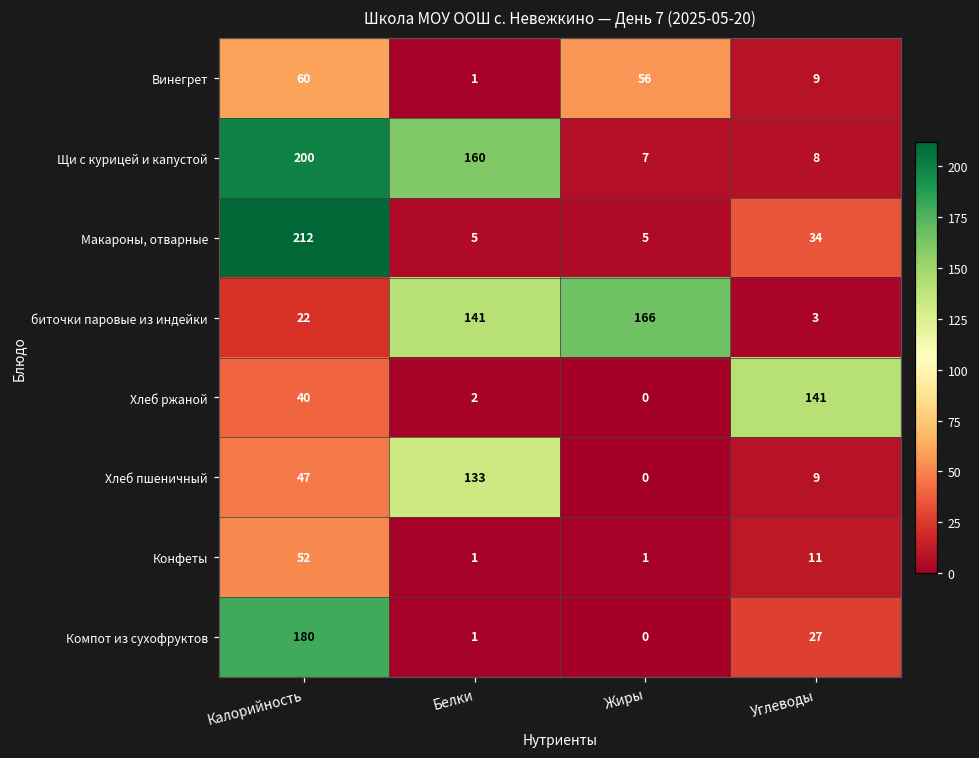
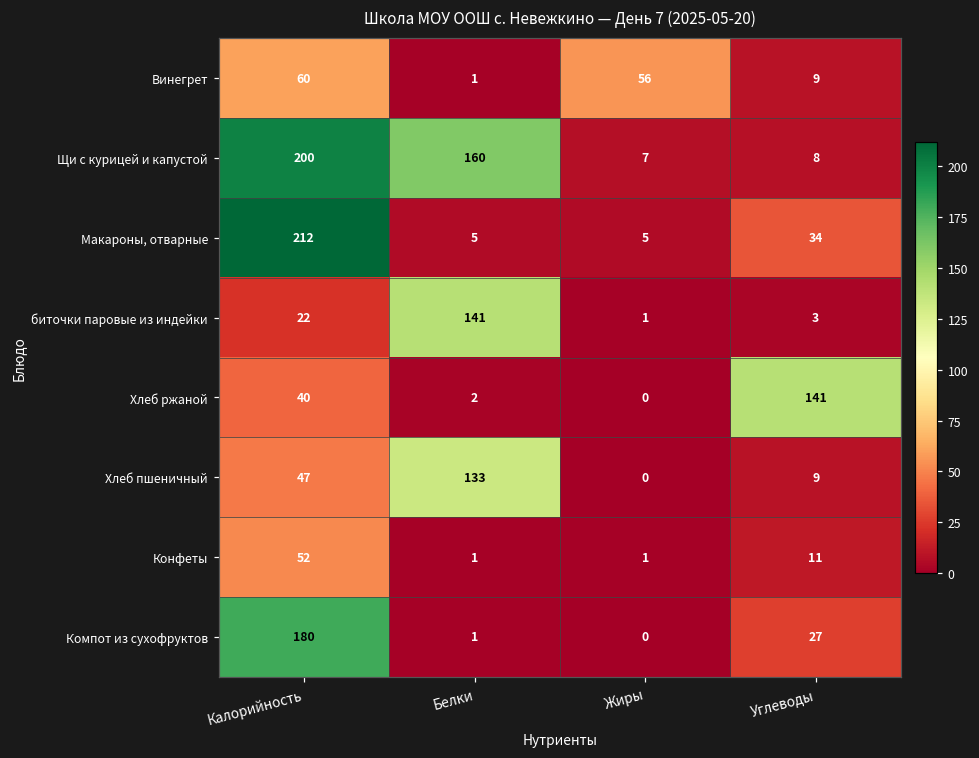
  {
    "Винегрет": {
      "Калорийность": 60,
      "Белки": 1,
      "Жиры": 56,
      "Углеводы": 9
    },
    "Щи с курицей и капустой": {
      "Калорийность": 200,
      "Белки": 160,
      "Жиры": 7,
      "Углеводы": 8
    },
    "Макароны, отварные": {
      "Калорийность": 212,
      "Белки": 5,
      "Жиры": 5,
      "Углеводы": 34
    },
    "биточки паровые из индейки": {
      "Калорийность": 22,
      "Белки": 141,
-     "Жиры": 166,
+     "Жиры": 1,
      "Углеводы": 3
    },
    "Хлеб ржаной": {
      "Калорийность": 40,
      "Белки": 2,
      "Жиры": 0,
      "Углеводы": 141
    },
    "Хлеб пшеничный": {
      "Калорийность": 47,
      "Белки": 133,
      "Жиры": 0,
      "Углеводы": 9
    },
    "Конфеты": {
      "Калорийность": 52,
      "Белки": 1,
      "Жиры": 1,
      "Углеводы": 11
    },
    "Компот из сухофруктов": {
      "Калорийность": 180,
      "Белки": 1,
      "Жиры": 0,
      "Углеводы": 27
    }
  }
